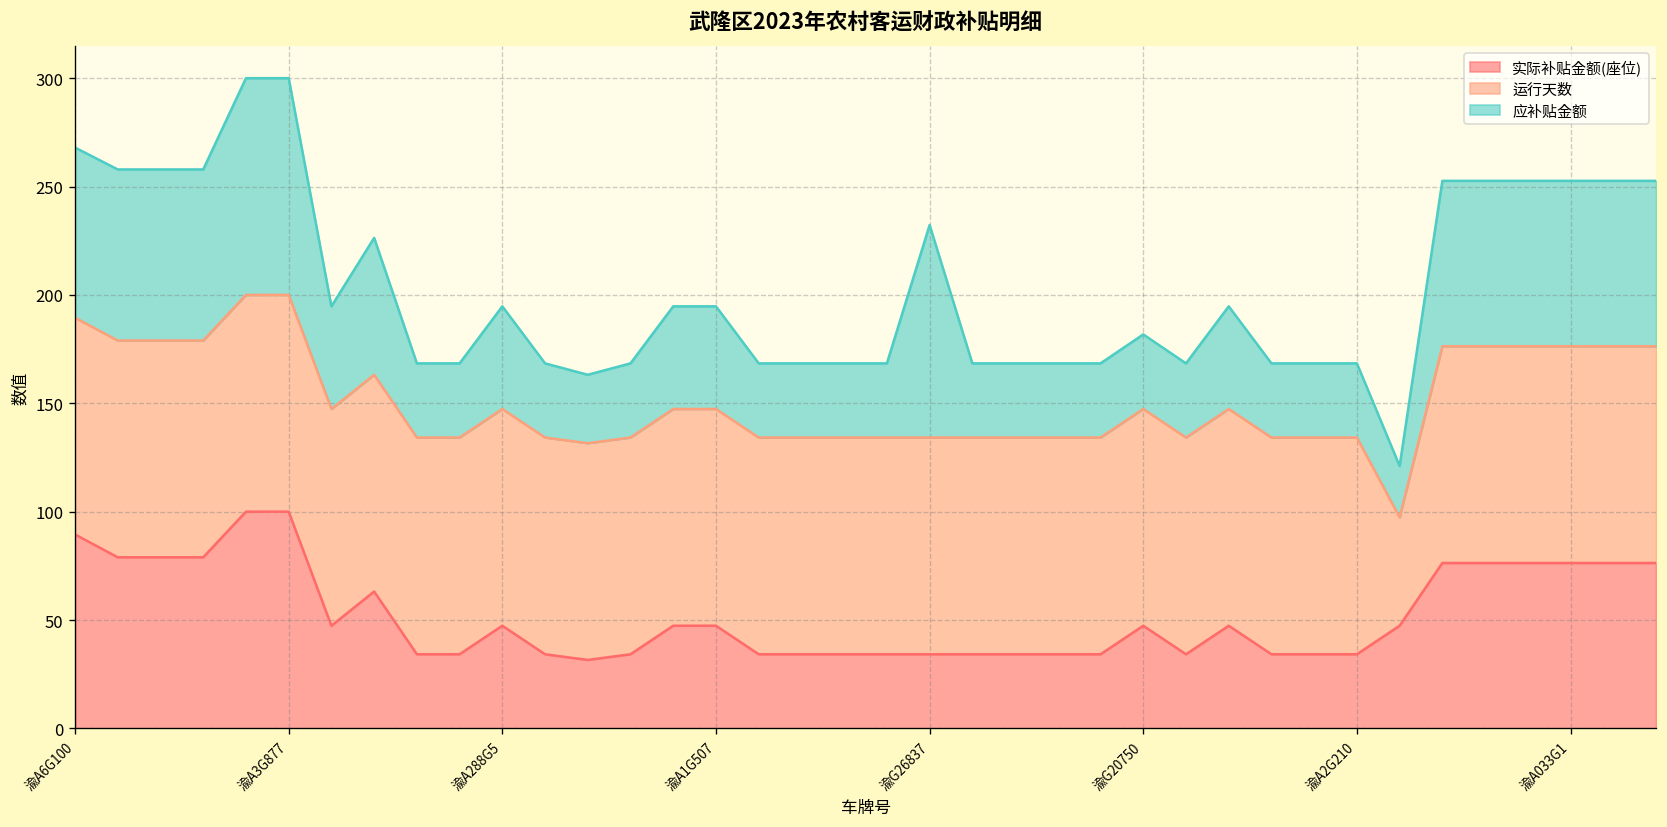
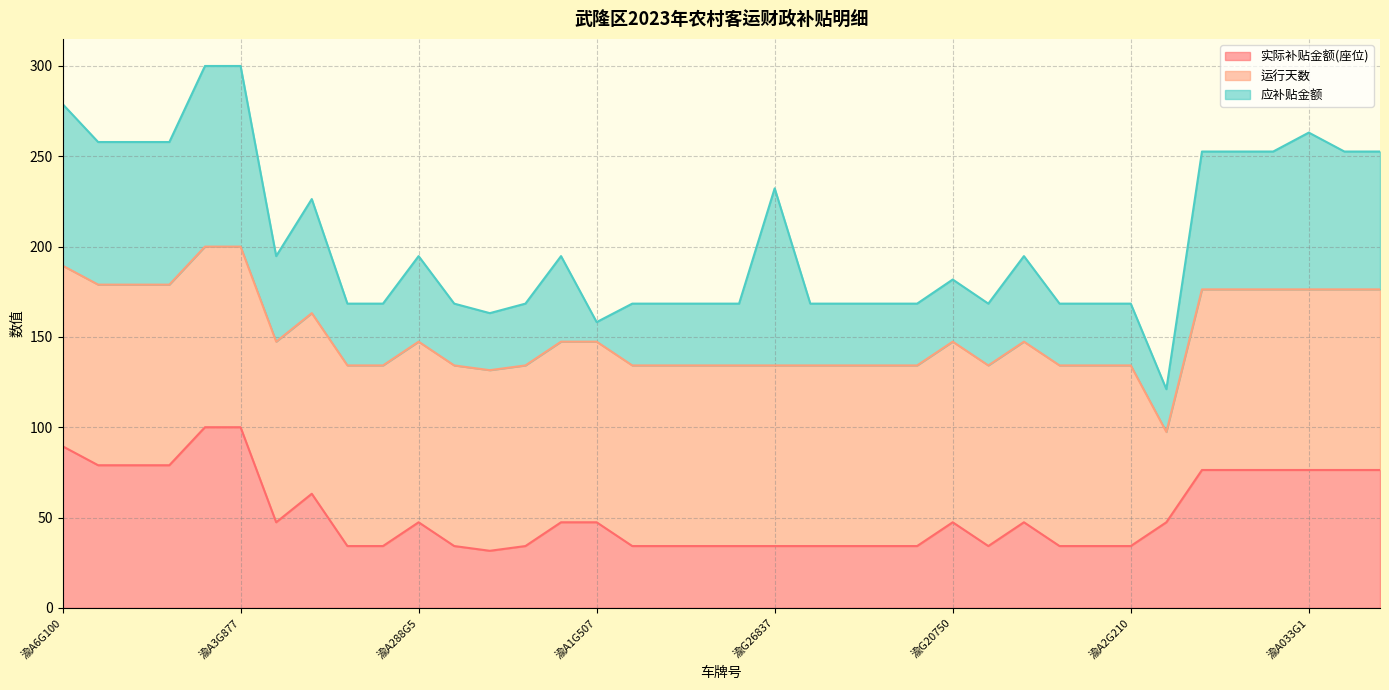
  {
    "应补贴金额": {
-     "渝A6G100": 79,
+     "渝A6G100": 89,
      "渝A3G877": 100,
      "渝A288G5": 47,
-     "渝A1G507": 47,
+     "渝A1G507": 11,
      "渝G26837": 98,
      "渝G20750": 34,
      "渝A2G210": 34,
-     "渝A033G1": 76
+     "渝A033G1": 87
    }
  }
